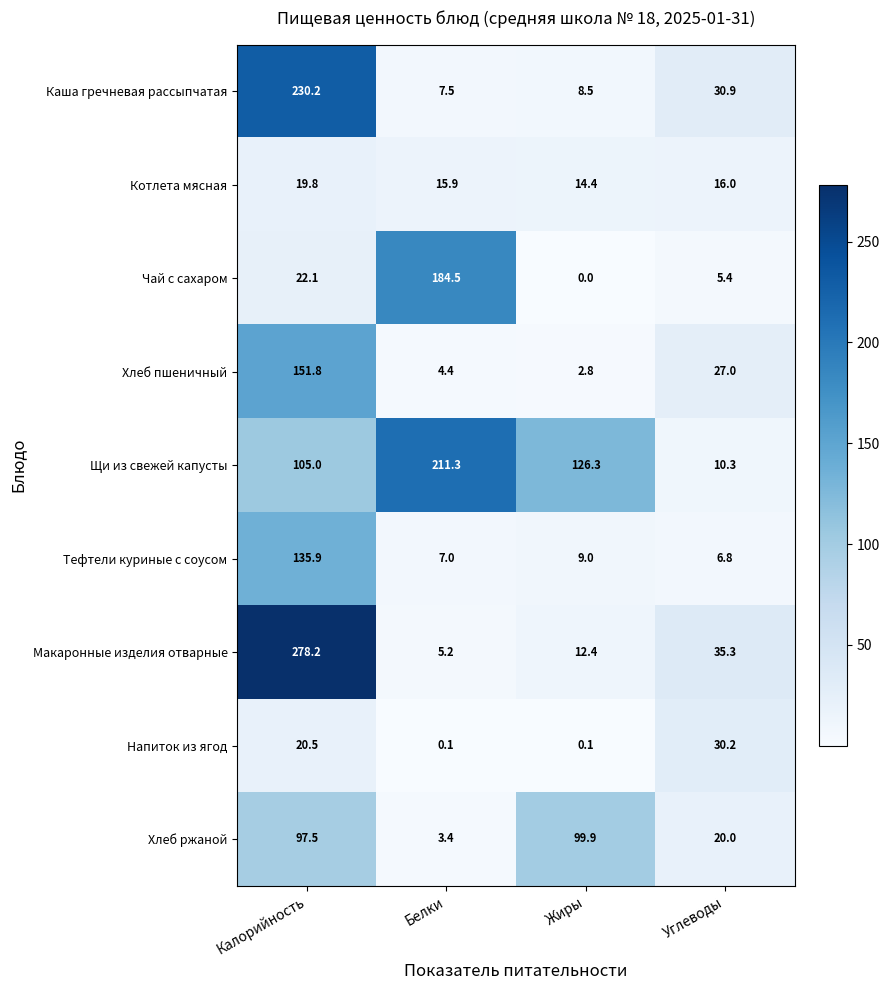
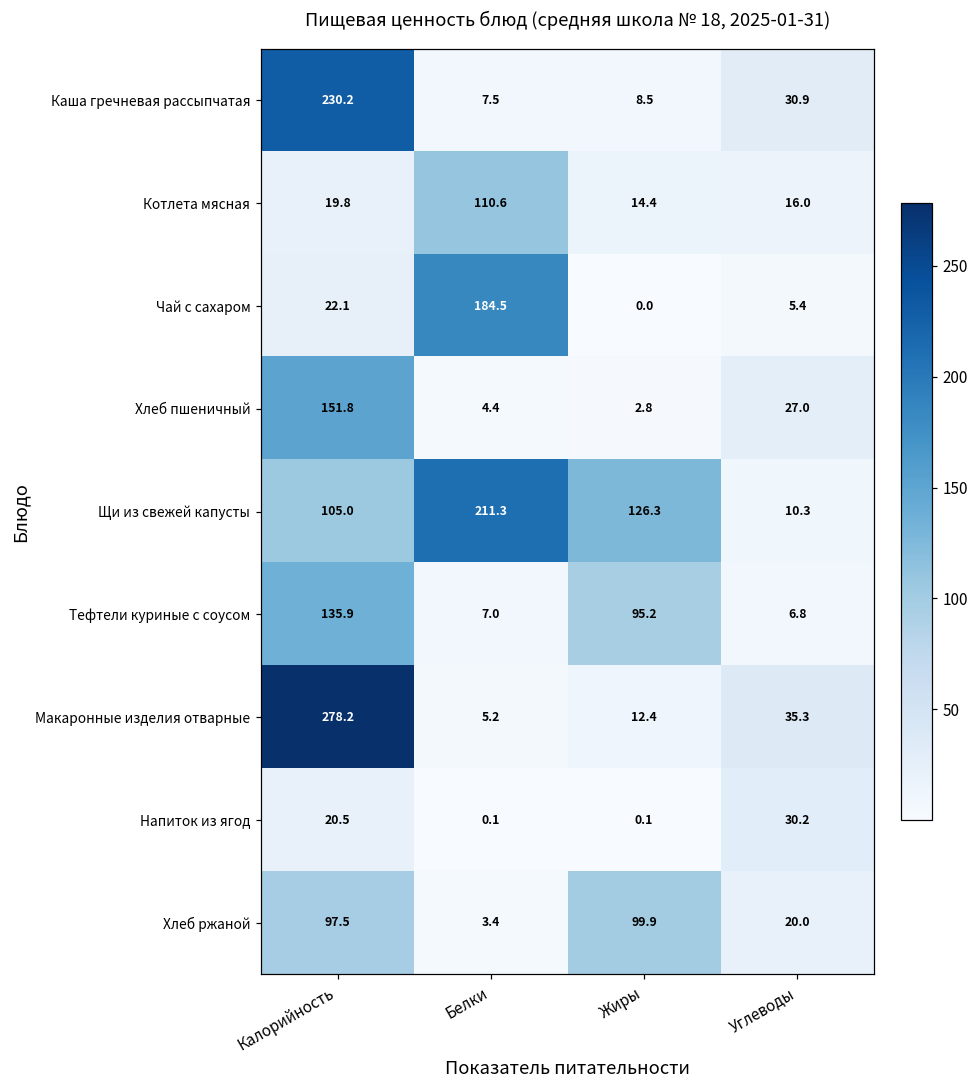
  {
    "Каша гречневая рассыпчатая": {
      "Калорийность": 230.2,
      "Белки": 7.5,
      "Жиры": 8.5,
      "Углеводы": 30.9
    },
    "Котлета мясная": {
      "Калорийность": 19.8,
-     "Белки": 15.9,
+     "Белки": 110.6,
      "Жиры": 14.4,
      "Углеводы": 16.0
    },
    "Чай с сахаром": {
      "Калорийность": 22.1,
      "Белки": 184.5,
      "Жиры": 0.0,
      "Углеводы": 5.4
    },
    "Хлеб пшеничный": {
      "Калорийность": 151.8,
      "Белки": 4.4,
      "Жиры": 2.8,
      "Углеводы": 27.0
    },
    "Щи из свежей капусты": {
      "Калорийность": 105.0,
      "Белки": 211.3,
      "Жиры": 126.3,
      "Углеводы": 10.3
    },
    "Тефтели куриные с соусом": {
      "Калорийность": 135.9,
      "Белки": 7.0,
-     "Жиры": 9.0,
+     "Жиры": 95.2,
      "Углеводы": 6.8
    },
    "Макаронные изделия отварные": {
      "Калорийность": 278.2,
      "Белки": 5.2,
      "Жиры": 12.4,
      "Углеводы": 35.3
    },
    "Напиток из ягод": {
      "Калорийность": 20.5,
      "Белки": 0.1,
      "Жиры": 0.1,
      "Углеводы": 30.2
    },
    "Хлеб ржаной": {
      "Калорийность": 97.5,
      "Белки": 3.4,
      "Жиры": 99.9,
      "Углеводы": 20.0
    }
  }
